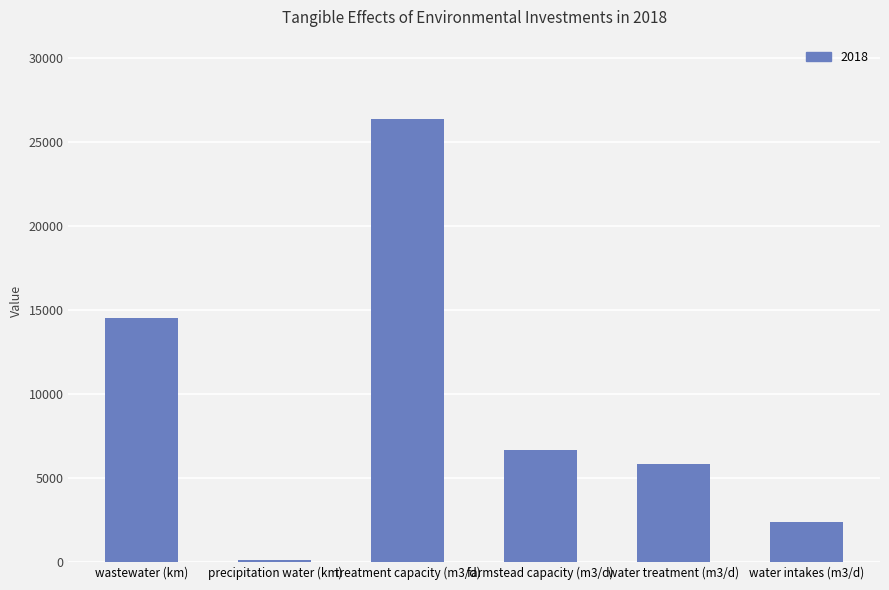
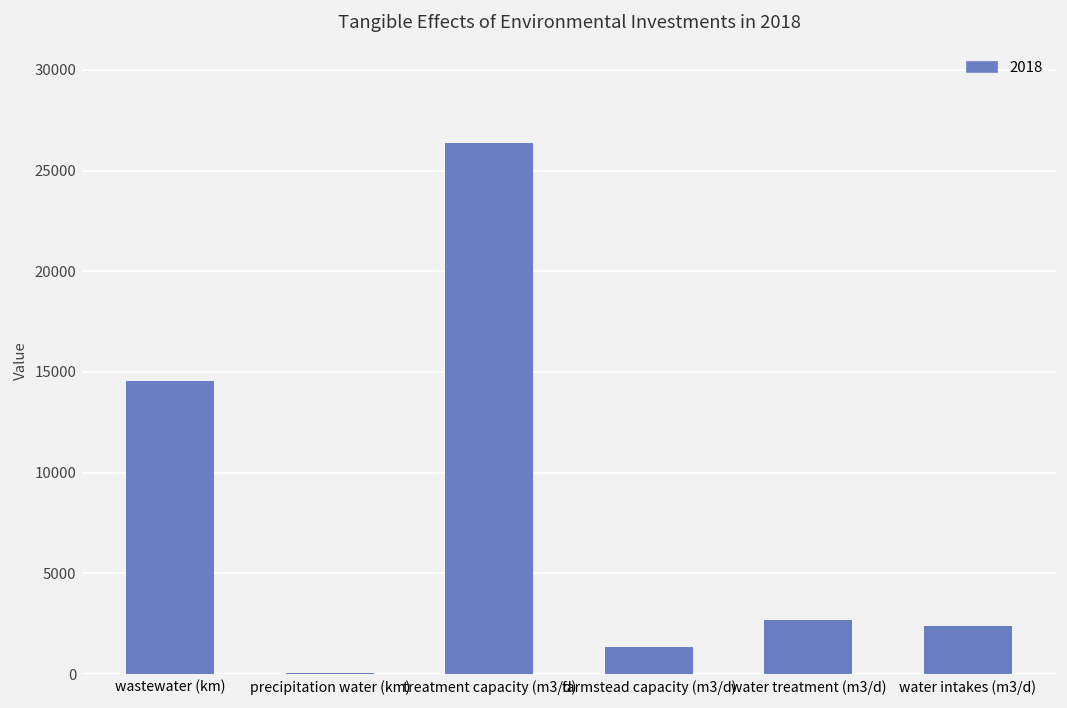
  {
    "wastewater (km)": 14500,
    "treatment capacity (m3/d)": 26400,
-   "farmstead capacity (m3/d)": 6600,
-   "water treatment (m3/d)": 5800,
+   "farmstead capacity (m3/d)": 1400,
+   "water treatment (m3/d)": 2700,
    "water intakes (m3/d)": 2400
  }
